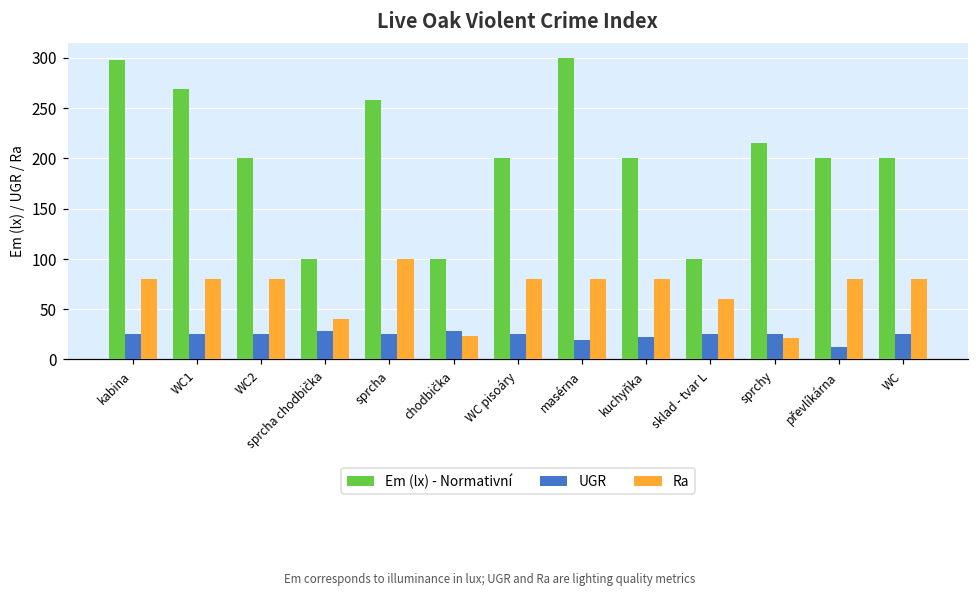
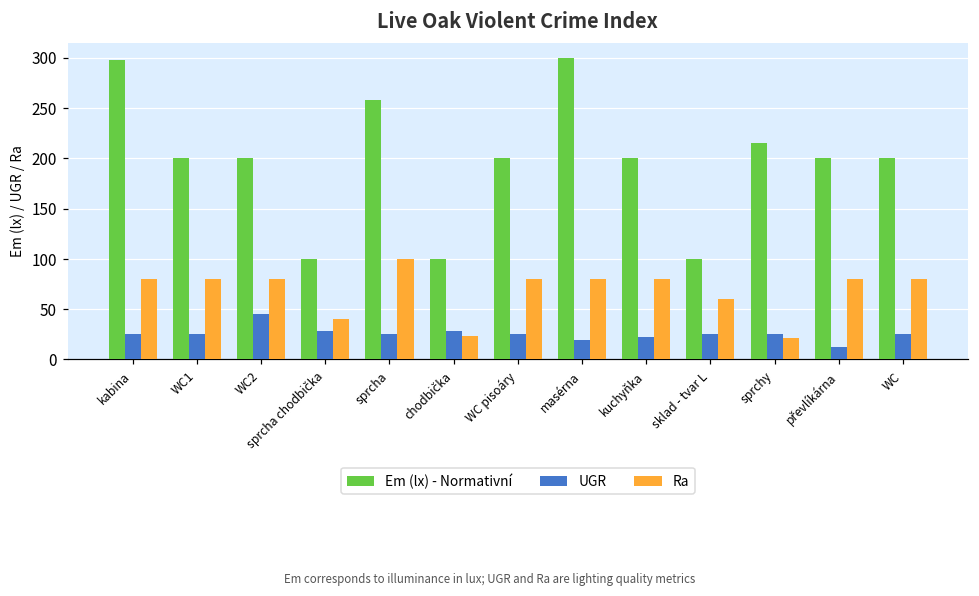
  {
    "Em (lx) - Normativní": {
      "kabina": 300,
-     "WC1": 270,
+     "WC1": 200,
      "WC2": 200,
      "sprcha chodbička": 100,
      "sprcha": 260,
      "chodbička": 100,
      "WC pisoáry": 200,
      "masérna": 300,
      "kuchyňka": 200,
      "sklad - tvar L": 100,
      "sprchy": 220,
      "převlíkárna": 200,
      "WC": 200
    },
    "UGR": {
      "kabina": 30,
      "WC1": 30,
-     "WC2": 30,
+     "WC2": 50,
      "sprcha chodbička": 30,
      "sprcha": 30,
      "chodbička": 30,
      "WC pisoáry": 30,
      "masérna": 20,
      "kuchyňka": 20,
      "sklad - tvar L": 30,
      "sprchy": 30,
      "převlíkárna": 10,
      "WC": 30
    },
    "Ra": {
      "kabina": 80,
      "WC1": 80,
      "WC2": 80,
      "sprcha chodbička": 40,
      "sprcha": 100,
      "chodbička": 20,
      "WC pisoáry": 80,
      "masérna": 80,
      "kuchyňka": 80,
      "sklad - tvar L": 60,
      "sprchy": 20,
      "převlíkárna": 80,
      "WC": 80
    }
  }
